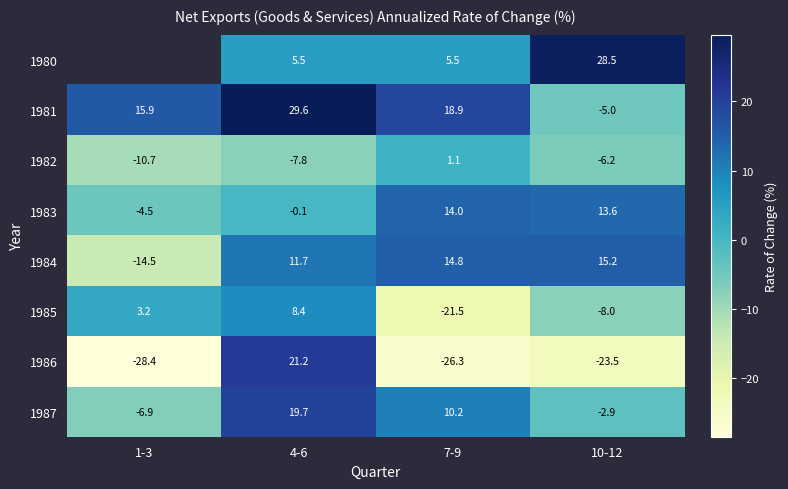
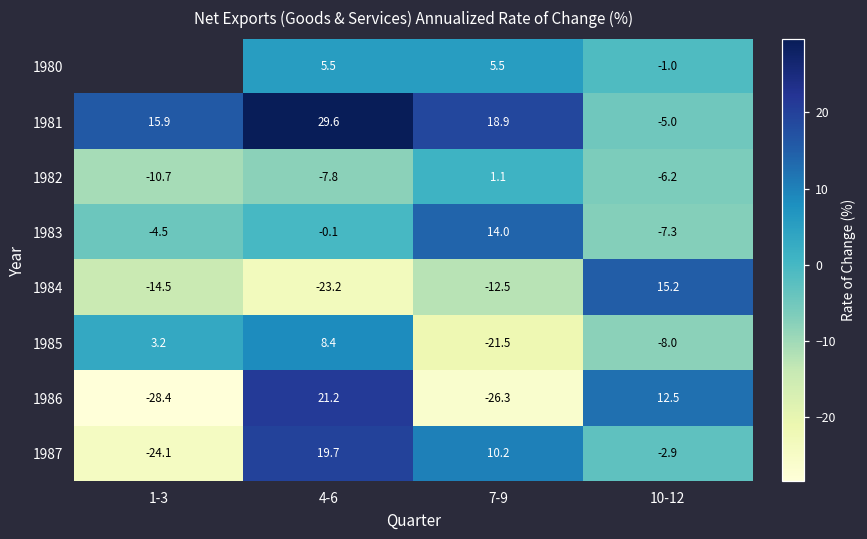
  {
    "1980": {
      "4-6": 5.5,
      "7-9": 5.5,
-     "10-12": 28.5
+     "10-12": -1.0
    },
    "1981": {
      "1-3": 15.9,
      "4-6": 29.6,
      "7-9": 18.9,
      "10-12": -5.0
    },
    "1982": {
      "1-3": -10.7,
      "4-6": -7.8,
      "7-9": 1.1,
      "10-12": -6.2
    },
    "1983": {
      "1-3": -4.5,
      "4-6": -0.1,
      "7-9": 14.0,
-     "10-12": 13.6
+     "10-12": -7.3
    },
    "1984": {
      "1-3": -14.5,
-     "4-6": 11.7,
-     "7-9": 14.8,
+     "4-6": -23.2,
+     "7-9": -12.5,
      "10-12": 15.2
    },
    "1985": {
      "1-3": 3.2,
      "4-6": 8.4,
      "7-9": -21.5,
      "10-12": -8.0
    },
    "1986": {
      "1-3": -28.4,
      "4-6": 21.2,
      "7-9": -26.3,
-     "10-12": -23.5
+     "10-12": 12.5
    },
    "1987": {
-     "1-3": -6.9,
+     "1-3": -24.1,
      "4-6": 19.7,
      "7-9": 10.2,
      "10-12": -2.9
    }
  }
